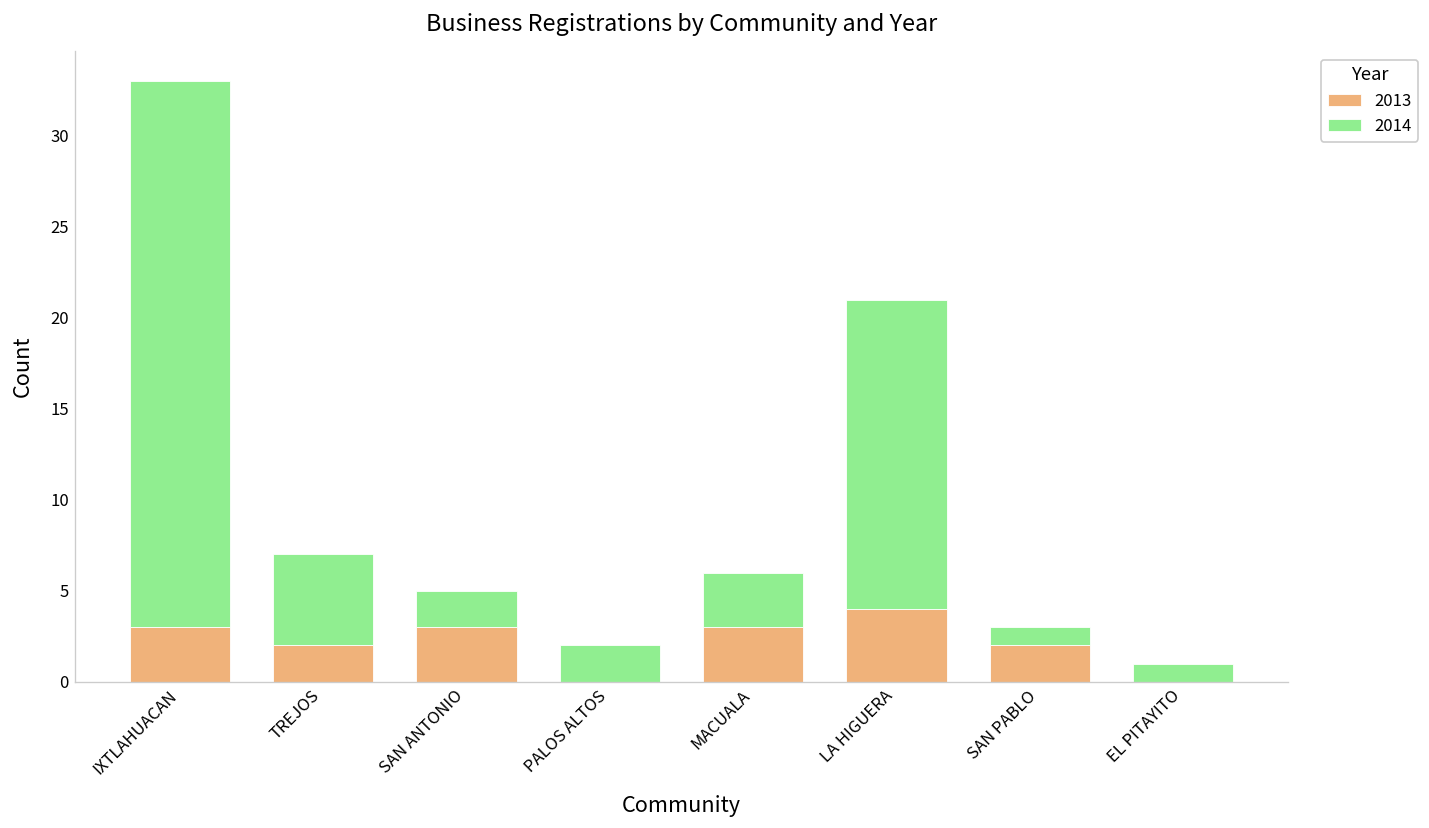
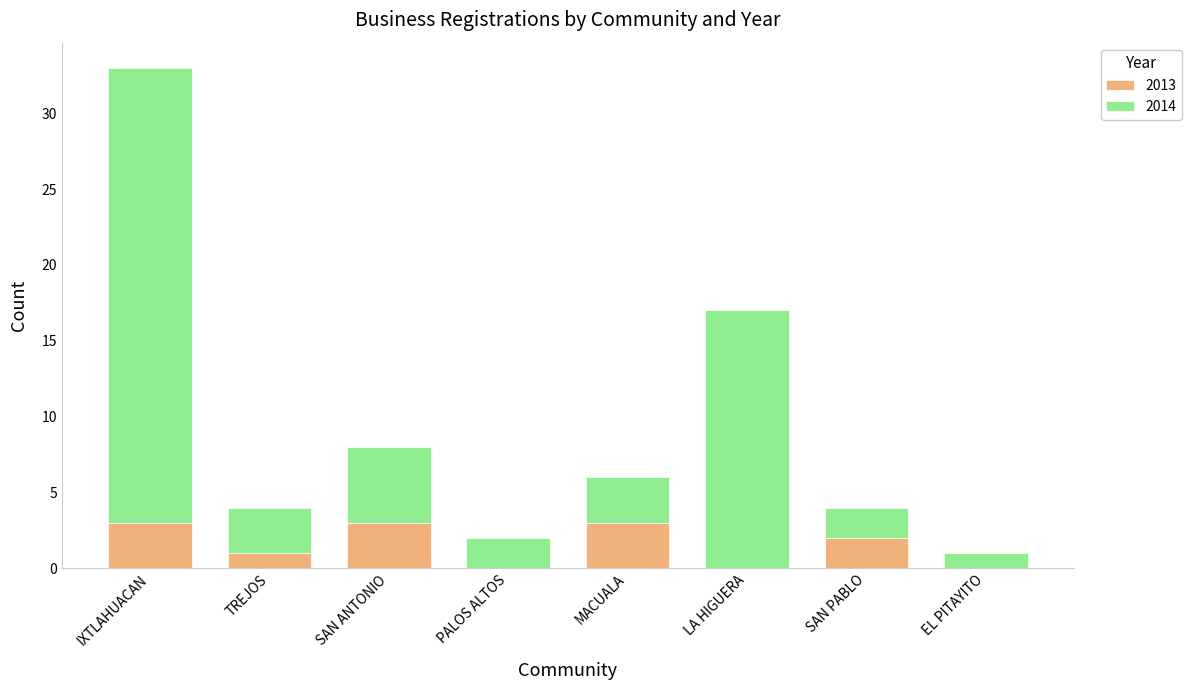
  {
    "2013": {
      "IXTLAHUACAN": 3,
-     "TREJOS": 2,
+     "TREJOS": 1,
      "SAN ANTONIO": 3,
      "PALOS ALTOS": 0,
      "MACUALA": 3,
-     "LA HIGUERA": 4,
+     "LA HIGUERA": 0,
      "SAN PABLO": 2,
      "EL PITAYITO": 0
    },
    "2014": {
      "IXTLAHUACAN": 30,
-     "TREJOS": 5,
-     "SAN ANTONIO": 2,
+     "TREJOS": 3,
+     "SAN ANTONIO": 5,
      "PALOS ALTOS": 2,
      "MACUALA": 3,
      "LA HIGUERA": 17,
-     "SAN PABLO": 1,
+     "SAN PABLO": 2,
      "EL PITAYITO": 1
    }
  }
